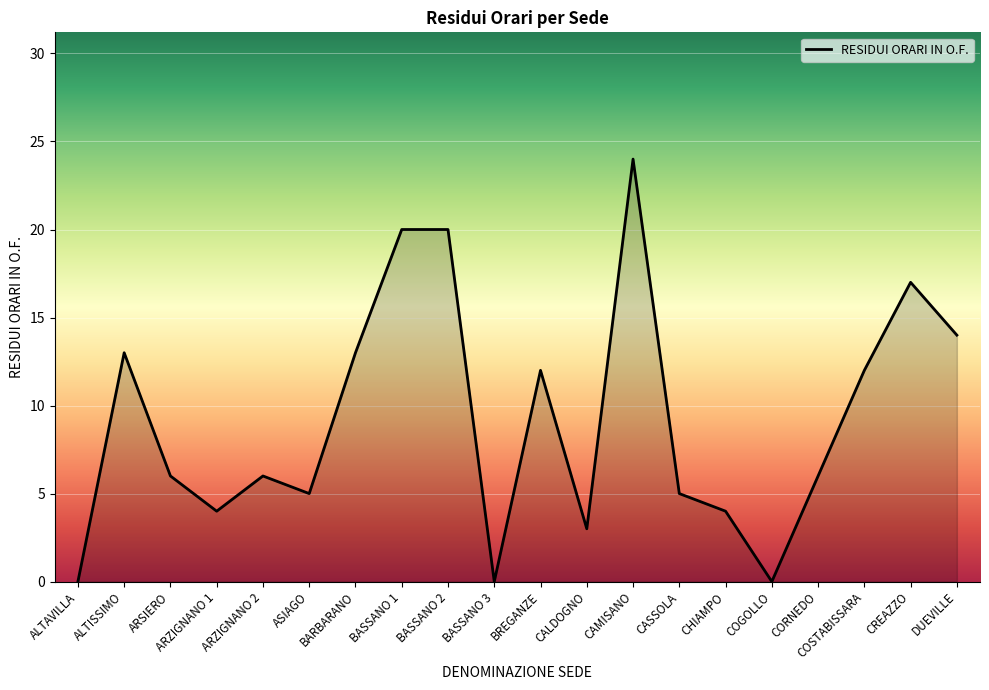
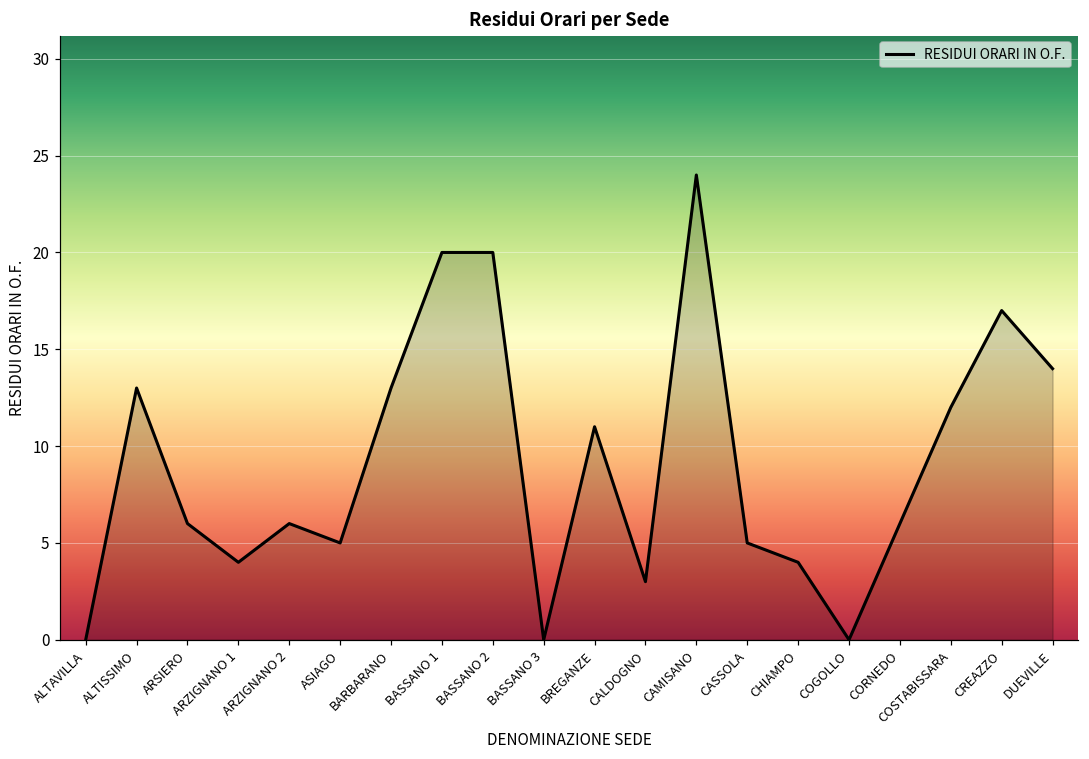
  {
    "ALTAVILLA": 0,
    "ALTISSIMO": 13,
    "ARSIERO": 6,
    "ARZIGNANO 1": 4,
    "ARZIGNANO 2": 6,
    "ASIAGO": 5,
    "BARBARANO": 13,
    "BASSANO 1": 20,
    "BASSANO 2": 20,
    "BASSANO 3": 0,
-   "BREGANZE": 12,
+   "BREGANZE": 11,
    "CALDOGNO": 3,
    "CAMISANO": 24,
    "CASSOLA": 5,
    "CHIAMPO": 4,
    "COGOLLO": 0,
    "CORNEDO": 6,
    "COSTABISSARA": 12,
    "CREAZZO": 17,
    "DUEVILLE": 14
  }
